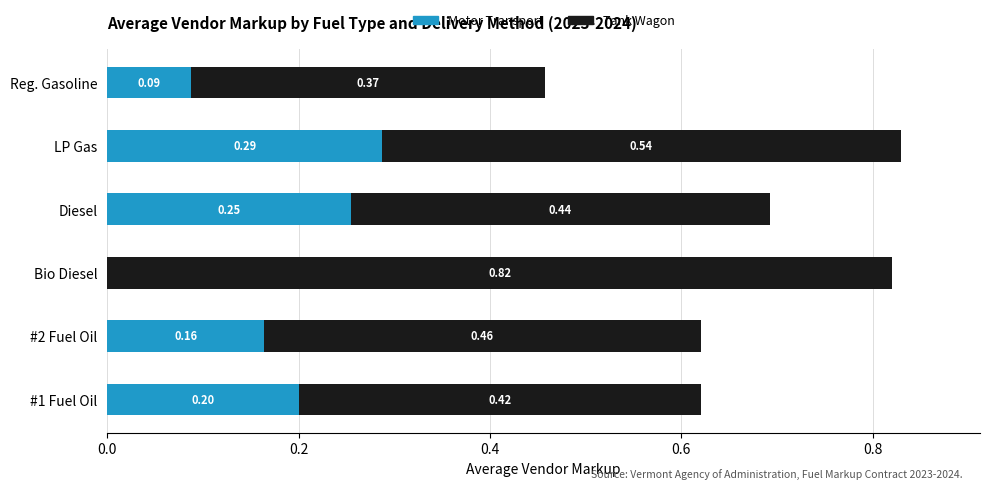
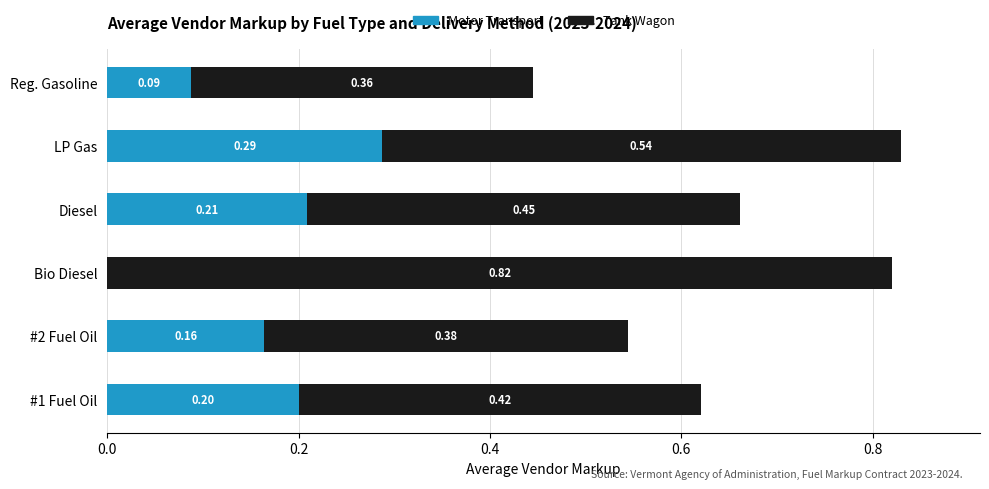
  {
    "Motor Transport": {
      "Reg. Gasoline": 0.09,
      "LP Gas": 0.29,
-     "Diesel": 0.25,
+     "Diesel": 0.21,
      "#2 Fuel Oil": 0.16,
      "#1 Fuel Oil": 0.20
    },
    "Tank Wagon": {
-     "Reg. Gasoline": 0.37,
+     "Reg. Gasoline": 0.36,
      "LP Gas": 0.54,
-     "Diesel": 0.44,
+     "Diesel": 0.45,
      "Bio Diesel": 0.82,
-     "#2 Fuel Oil": 0.46,
+     "#2 Fuel Oil": 0.38,
      "#1 Fuel Oil": 0.42
    }
  }
